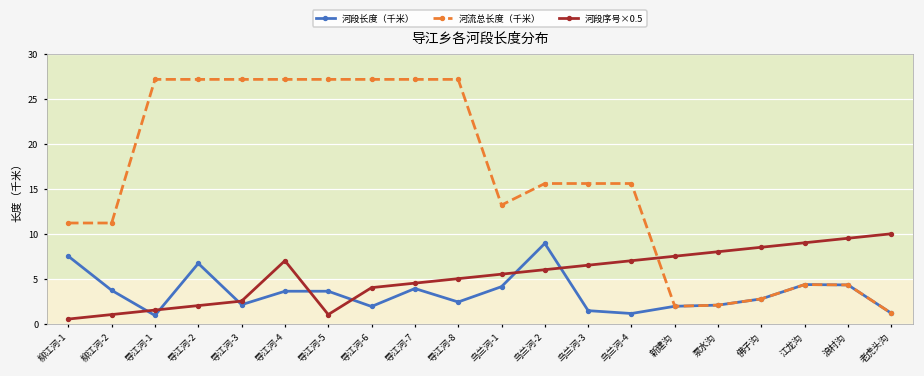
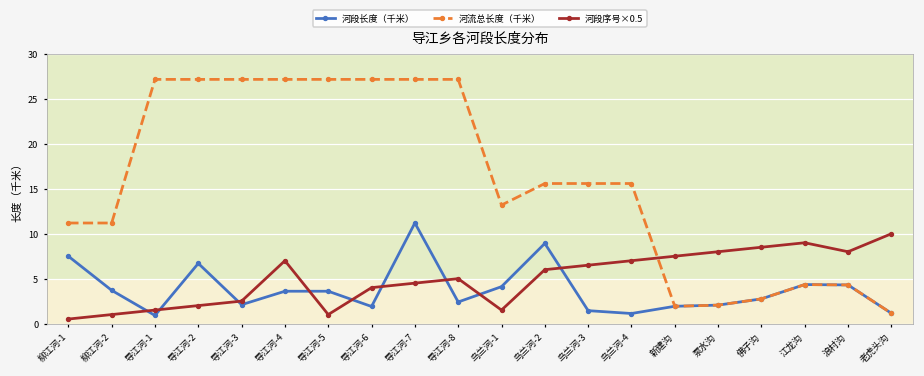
  {
    "河段长度（千米）": {
      "柳江河-1": 8,
      "柳江河-2": 4,
      "导江河-1": 1,
      "导江河-2": 7,
      "导江河-3": 2,
      "导江河-4": 4,
      "导江河-5": 4,
      "导江河-6": 2,
-     "导江河-7": 4,
+     "导江河-7": 11,
      "导江河-8": 2,
      "鸟兰河-1": 4,
      "鸟兰河-2": 9,
      "鸟兰河-3": 1,
      "鸟兰河-4": 1
    },
    "河流总长度（千米）": {
      "柳江河-1": 11,
      "柳江河-2": 11,
      "导江河-1": 27,
      "导江河-2": 27,
      "导江河-3": 27,
      "导江河-4": 27,
      "导江河-5": 27,
      "导江河-6": 27,
      "导江河-7": 27,
      "导江河-8": 27,
      "鸟兰河-1": 13,
      "鸟兰河-2": 16,
      "鸟兰河-3": 16,
      "鸟兰河-4": 16
    },
    "河段序号×0.5": {
      "柳江河-1": 1,
      "柳江河-2": 1,
      "导江河-1": 2,
      "导江河-2": 2,
      "导江河-3": 3,
      "导江河-4": 7,
      "导江河-5": 1,
      "导江河-6": 4,
      "导江河-7": 5,
      "导江河-8": 5,
-     "鸟兰河-1": 6,
+     "鸟兰河-1": 2,
      "鸟兰河-2": 6,
      "鸟兰河-3": 7,
      "鸟兰河-4": 7,
      "新建沟": 8,
      "泵水沟": 8,
      "佛子沟": 9,
      "江龙沟": 9,
-     "浪村沟": 10,
+     "浪村沟": 8,
      "老虎头沟": 10
    }
  }
